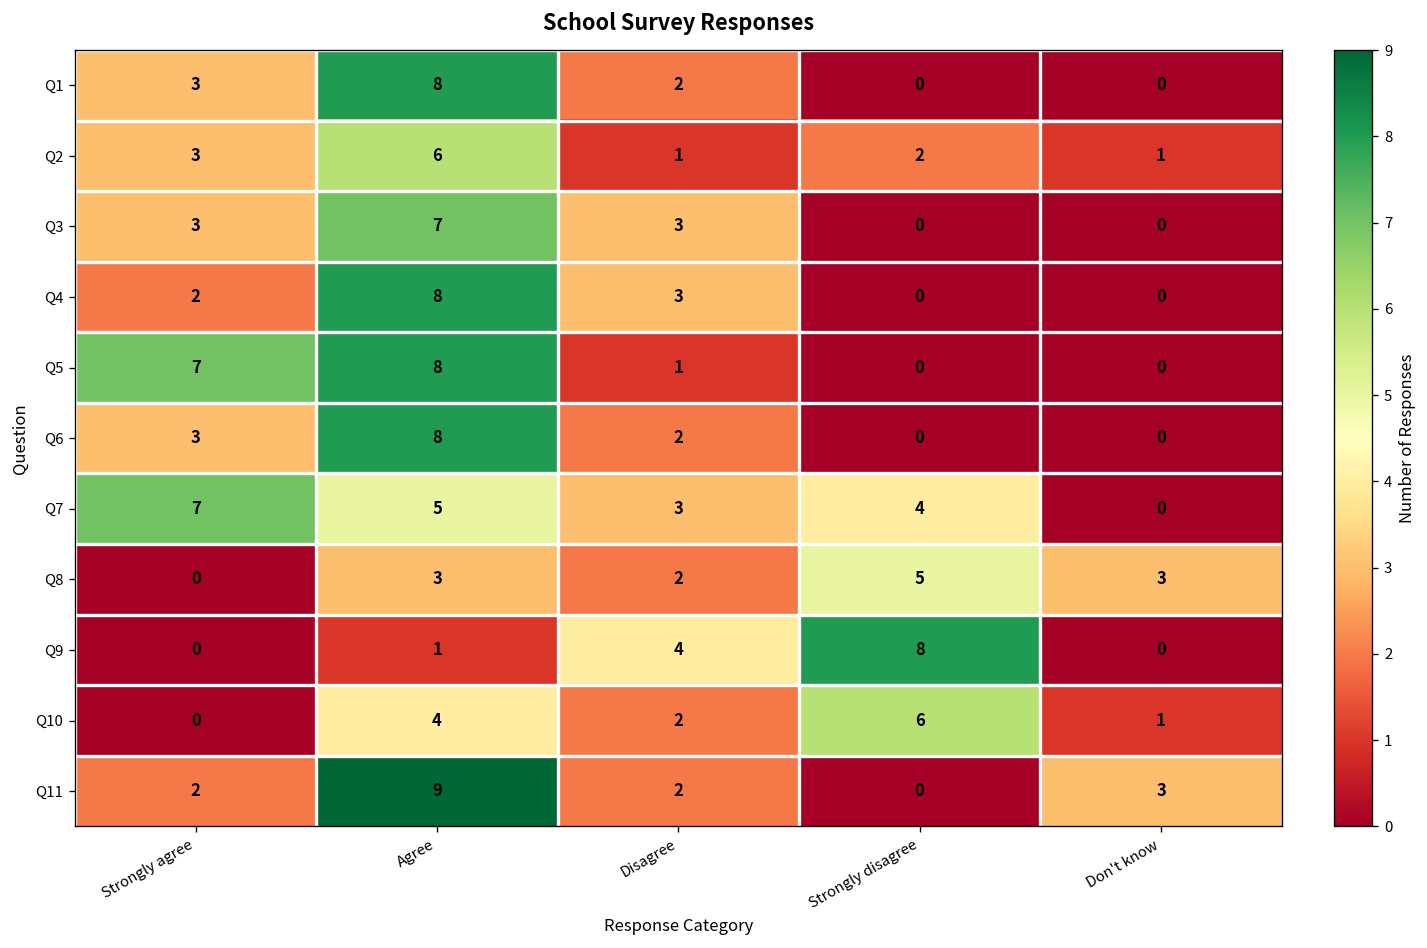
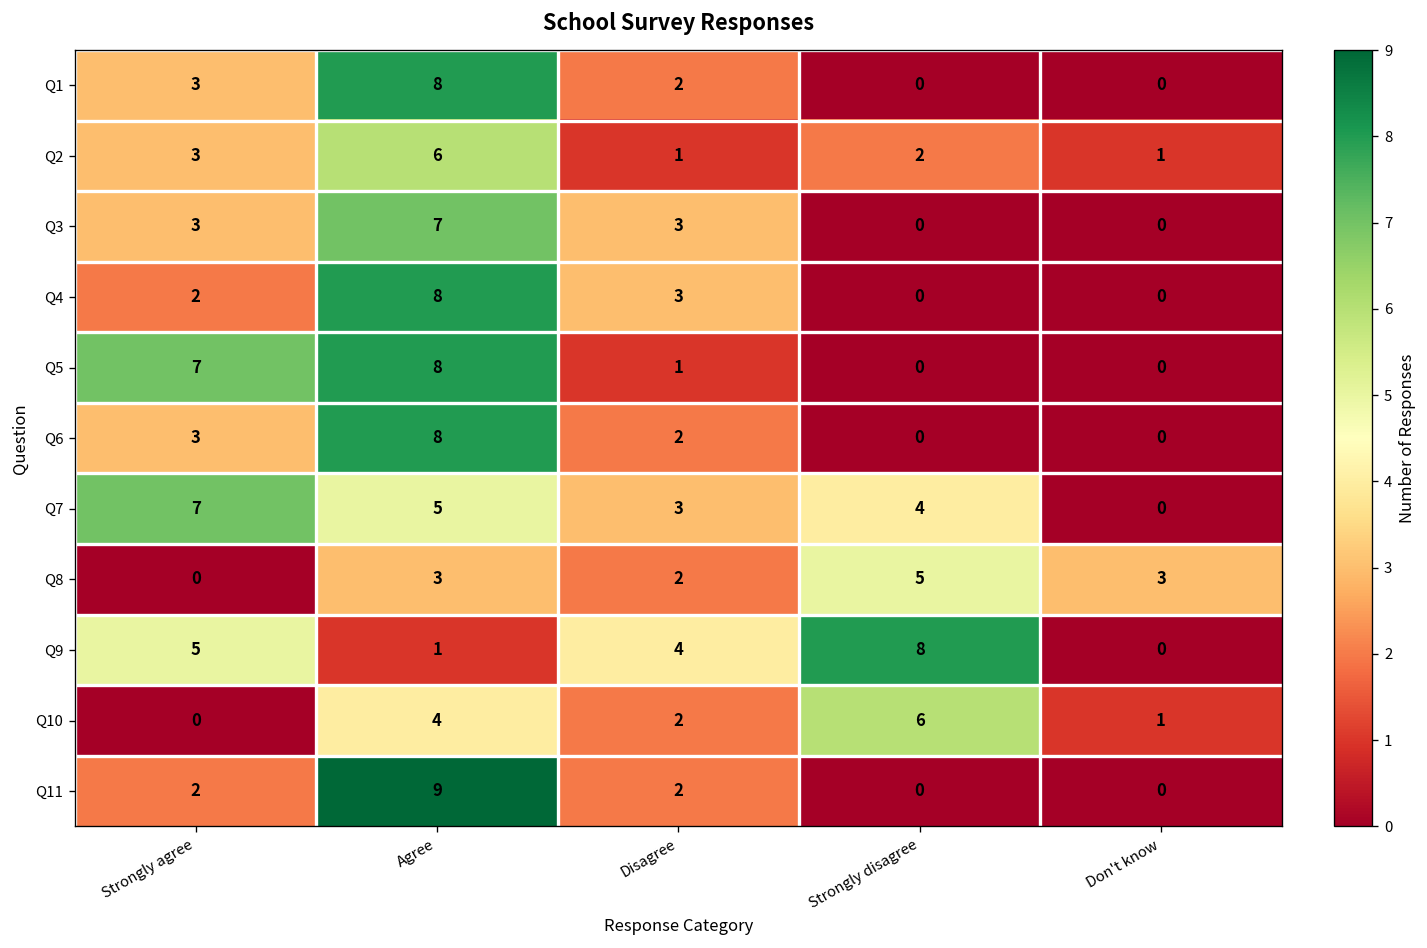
  {
    "Q1": {
      "Strongly agree": 3,
      "Agree": 8,
      "Disagree": 2,
      "Strongly disagree": 0,
      "Don't know": 0
    },
    "Q2": {
      "Strongly agree": 3,
      "Agree": 6,
      "Disagree": 1,
      "Strongly disagree": 2,
      "Don't know": 1
    },
    "Q3": {
      "Strongly agree": 3,
      "Agree": 7,
      "Disagree": 3,
      "Strongly disagree": 0,
      "Don't know": 0
    },
    "Q4": {
      "Strongly agree": 2,
      "Agree": 8,
      "Disagree": 3,
      "Strongly disagree": 0,
      "Don't know": 0
    },
    "Q5": {
      "Strongly agree": 7,
      "Agree": 8,
      "Disagree": 1,
      "Strongly disagree": 0,
      "Don't know": 0
    },
    "Q6": {
      "Strongly agree": 3,
      "Agree": 8,
      "Disagree": 2,
      "Strongly disagree": 0,
      "Don't know": 0
    },
    "Q7": {
      "Strongly agree": 7,
      "Agree": 5,
      "Disagree": 3,
      "Strongly disagree": 4,
      "Don't know": 0
    },
    "Q8": {
      "Strongly agree": 0,
      "Agree": 3,
      "Disagree": 2,
      "Strongly disagree": 5,
      "Don't know": 3
    },
    "Q9": {
-     "Strongly agree": 0,
+     "Strongly agree": 5,
      "Agree": 1,
      "Disagree": 4,
      "Strongly disagree": 8,
      "Don't know": 0
    },
    "Q10": {
      "Strongly agree": 0,
      "Agree": 4,
      "Disagree": 2,
      "Strongly disagree": 6,
      "Don't know": 1
    },
    "Q11": {
      "Strongly agree": 2,
      "Agree": 9,
      "Disagree": 2,
      "Strongly disagree": 0,
-     "Don't know": 3
+     "Don't know": 0
    }
  }
